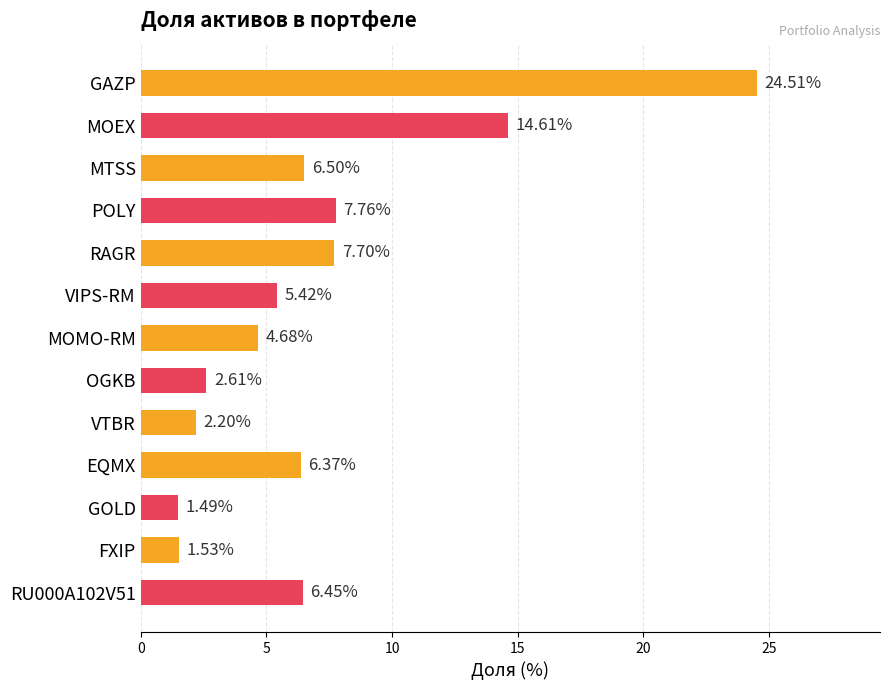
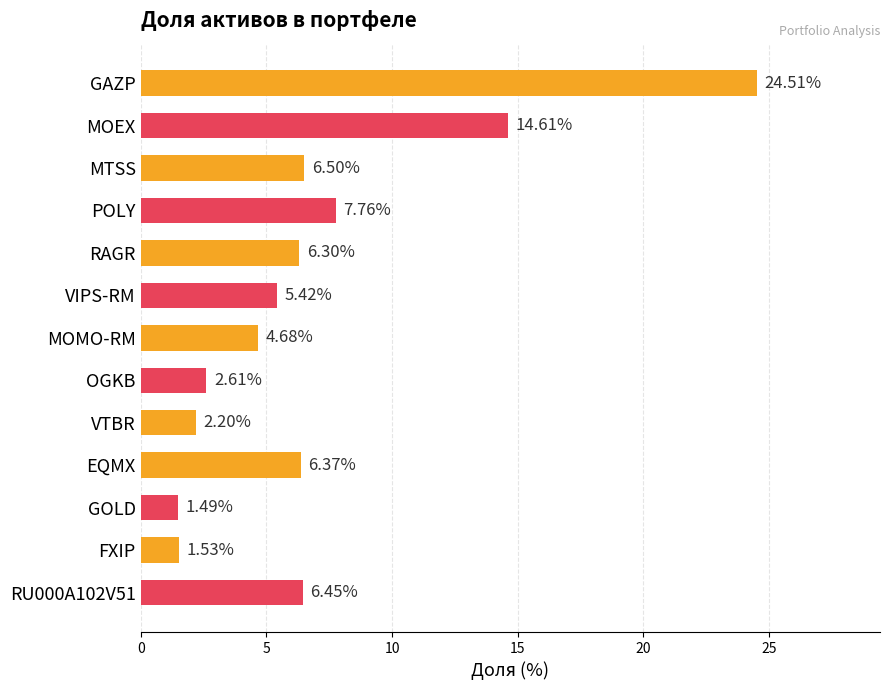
  {
    "GAZP": "24.51%",
    "MOEX": "14.61%",
    "MTSS": "6.50%",
    "POLY": "7.76%",
-   "RAGR": "7.70%",
+   "RAGR": "6.30%",
    "VIPS-RM": "5.42%",
    "MOMO-RM": "4.68%",
    "OGKB": "2.61%",
    "VTBR": "2.20%",
    "EQMX": "6.37%",
    "GOLD": "1.49%",
    "FXIP": "1.53%",
    "RU000A102V51": "6.45%"
  }
